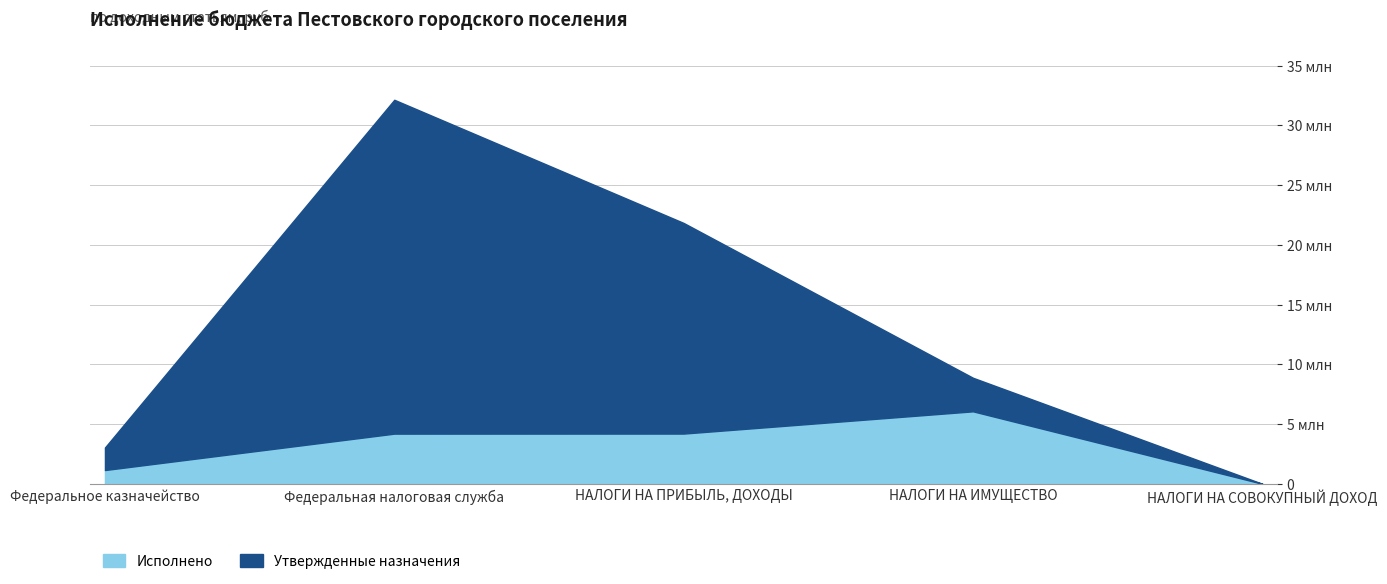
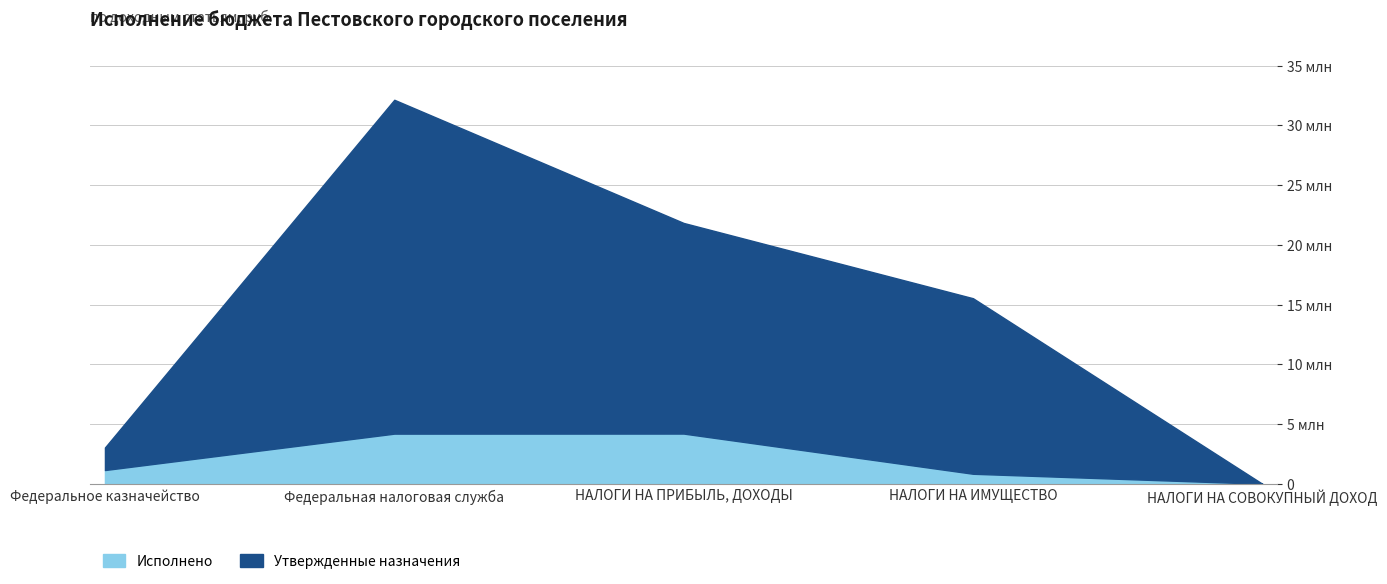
  {
    "Исполнено": {
      "Федеральное казначейство": "1.1 млн",
      "Федеральная налоговая служба": "4.2 млн",
      "НАЛОГИ НА ПРИБЫЛЬ, ДОХОДЫ": "4.2 млн",
-     "НАЛОГИ НА ИМУЩЕСТВО": "6.1 млн"
+     "НАЛОГИ НА ИМУЩЕСТВО": "0.8 млн"
    },
    "Утвержденные назначения": {
      "Федеральное казначейство": "3.0 млн",
      "Федеральная налоговая служба": "32.1 млн",
      "НАЛОГИ НА ПРИБЫЛЬ, ДОХОДЫ": "21.8 млн",
-     "НАЛОГИ НА ИМУЩЕСТВО": "8.9 млн"
+     "НАЛОГИ НА ИМУЩЕСТВО": "15.5 млн"
    }
  }
